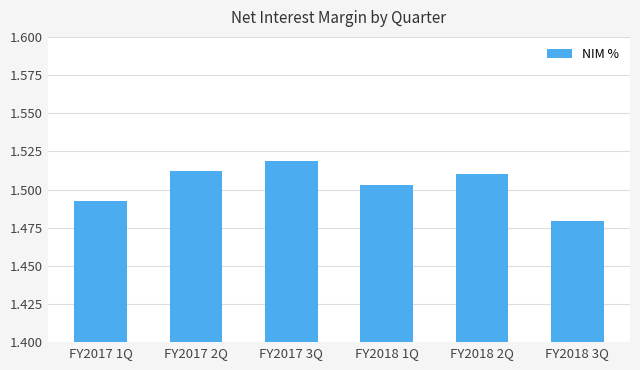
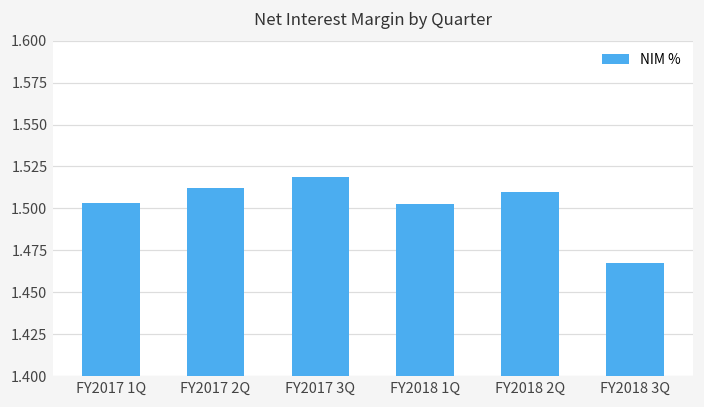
  {
-   "FY2017 1Q": 1.493,
+   "FY2017 1Q": 1.503,
    "FY2017 2Q": 1.512,
    "FY2017 3Q": 1.519,
    "FY2018 1Q": 1.503,
    "FY2018 2Q": 1.510,
-   "FY2018 3Q": 1.479
+   "FY2018 3Q": 1.468
  }
